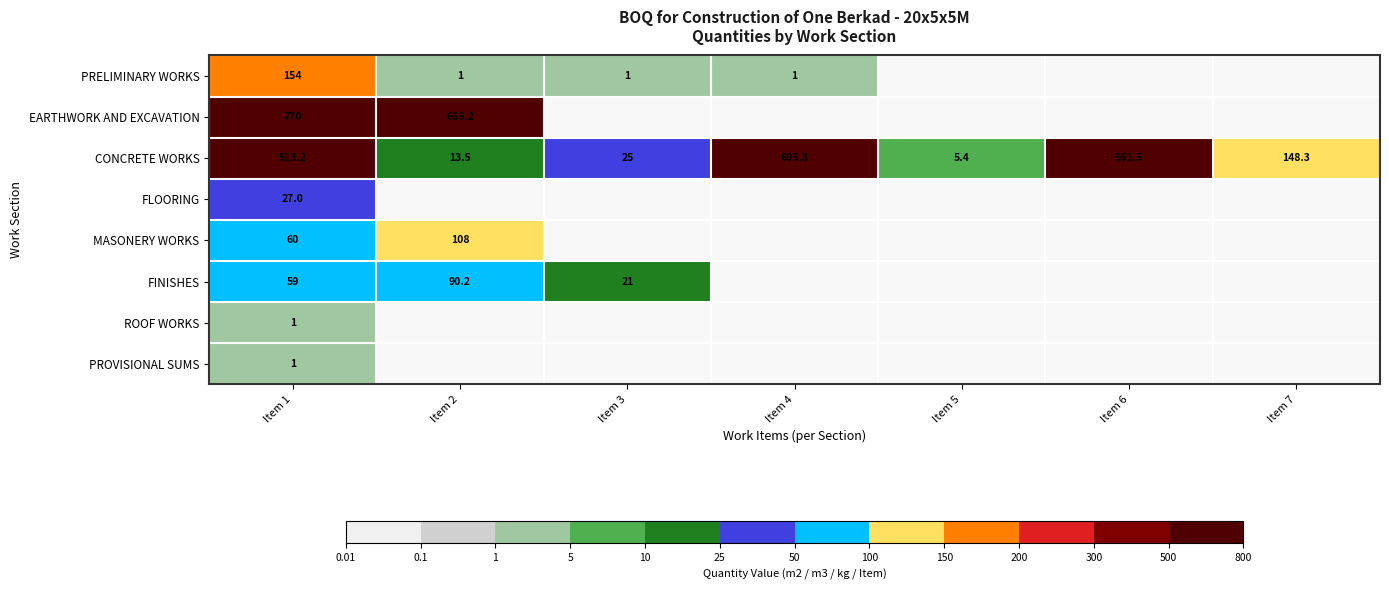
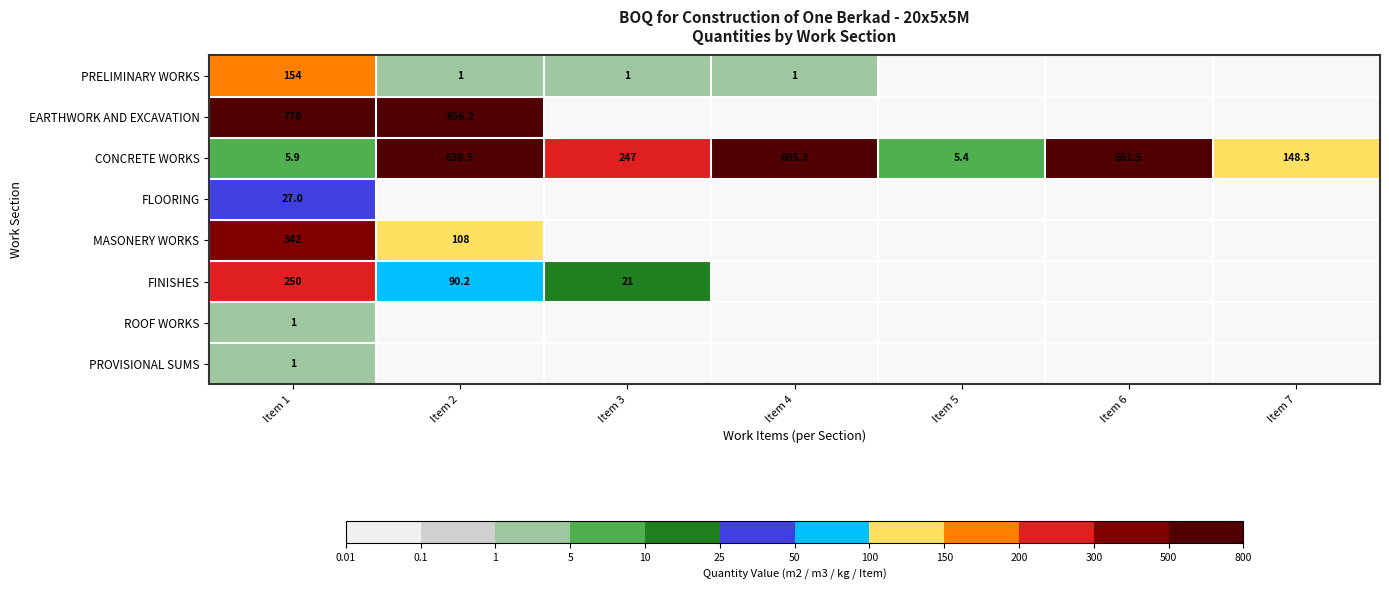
  {
    "PRELIMINARY WORKS": {
      "Item 1": 154,
      "Item 2": 1,
      "Item 3": 1,
      "Item 4": 1
    },
    "EARTHWORK AND EXCAVATION": {
      "Item 1": 770,
      "Item 2": 656.2
    },
    "CONCRETE WORKS": {
-     "Item 1": 513.2,
-     "Item 2": 13.5,
-     "Item 3": 25,
+     "Item 1": 5.9,
+     "Item 2": 630.5,
+     "Item 3": 247,
      "Item 4": 605.3,
      "Item 5": 5.4,
      "Item 6": 561.5,
      "Item 7": 148.3
    },
    "FLOORING": {
      "Item 1": 27.0
    },
    "MASONERY WORKS": {
-     "Item 1": 60,
+     "Item 1": 342,
      "Item 2": 108
    },
    "FINISHES": {
-     "Item 1": 59,
+     "Item 1": 250,
      "Item 2": 90.2,
      "Item 3": 21
    },
    "ROOF WORKS": {
      "Item 1": 1
    },
    "PROVISIONAL SUMS": {
      "Item 1": 1
    }
  }
